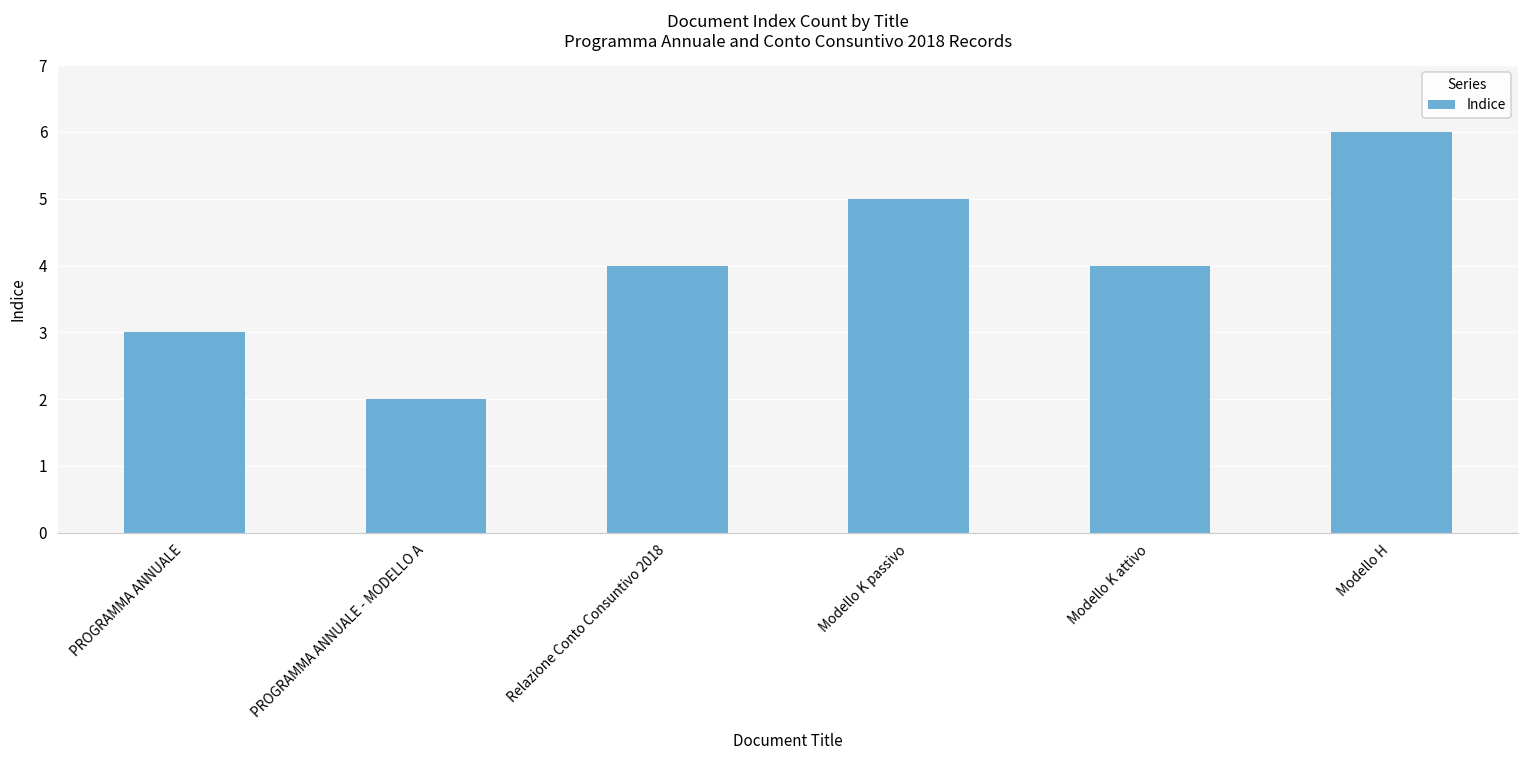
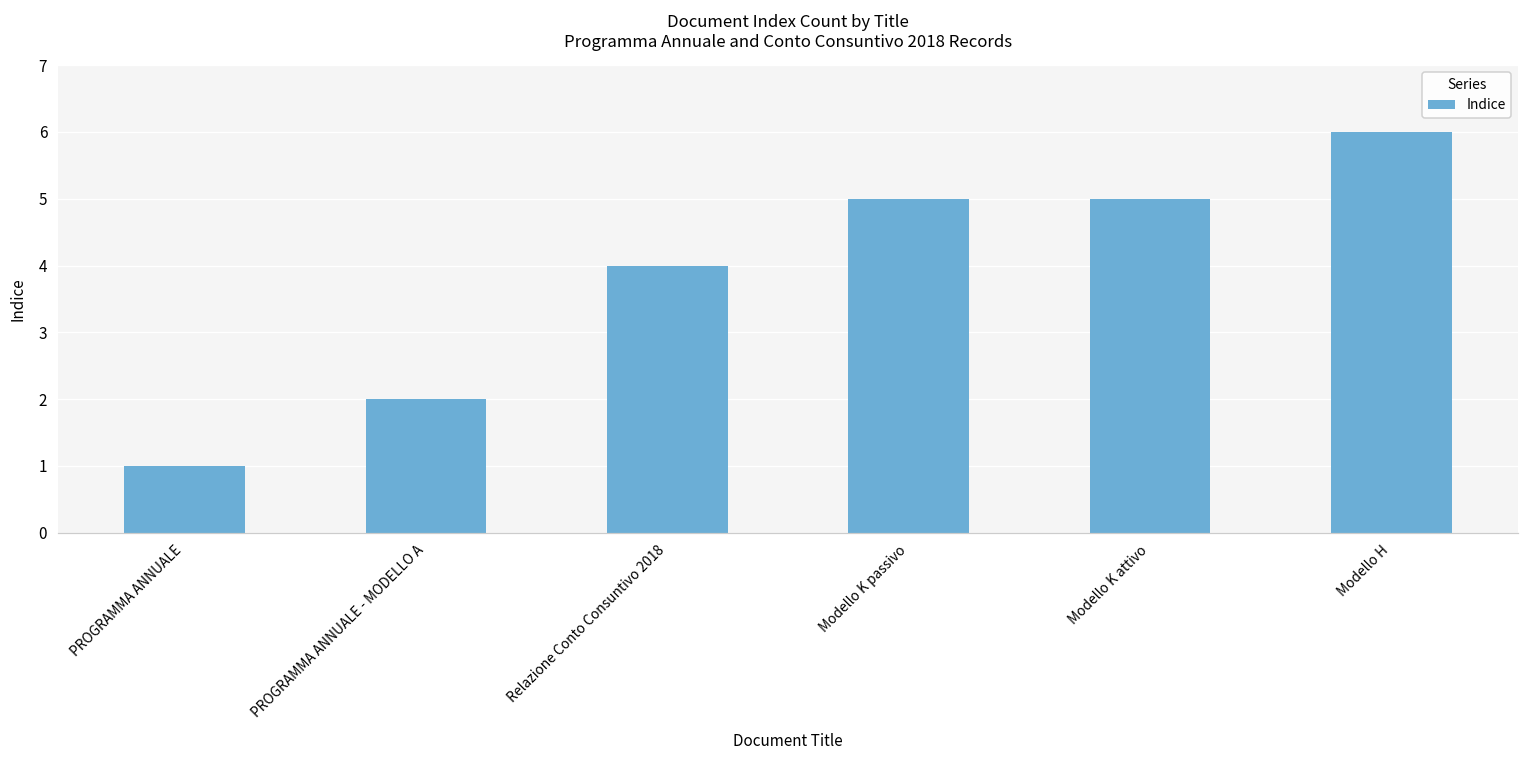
  {
-   "PROGRAMMA ANNUALE": 3,
+   "PROGRAMMA ANNUALE": 1,
    "PROGRAMMA ANNUALE - MODELLO A": 2,
    "Relazione Conto Consuntivo 2018": 4,
    "Modello K passivo": 5,
-   "Modello K attivo": 4,
+   "Modello K attivo": 5,
    "Modello H": 6
  }
